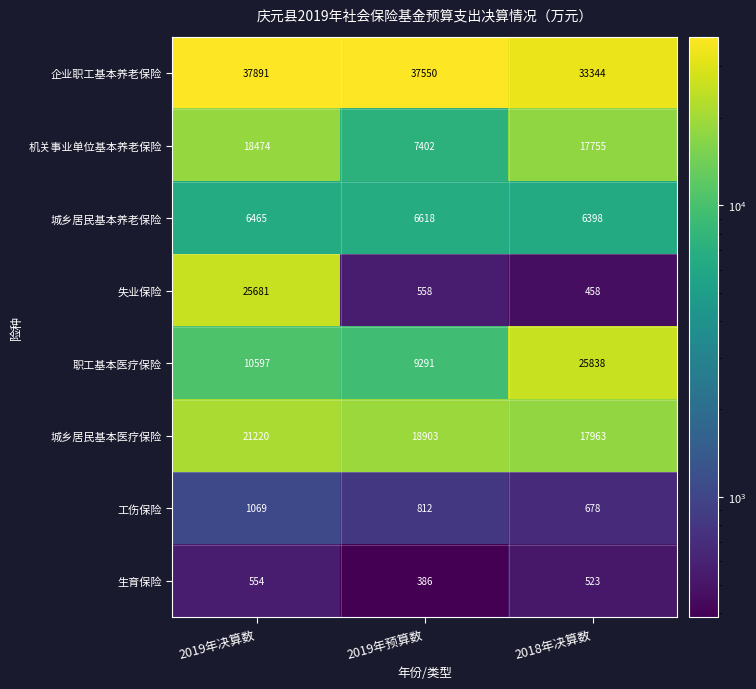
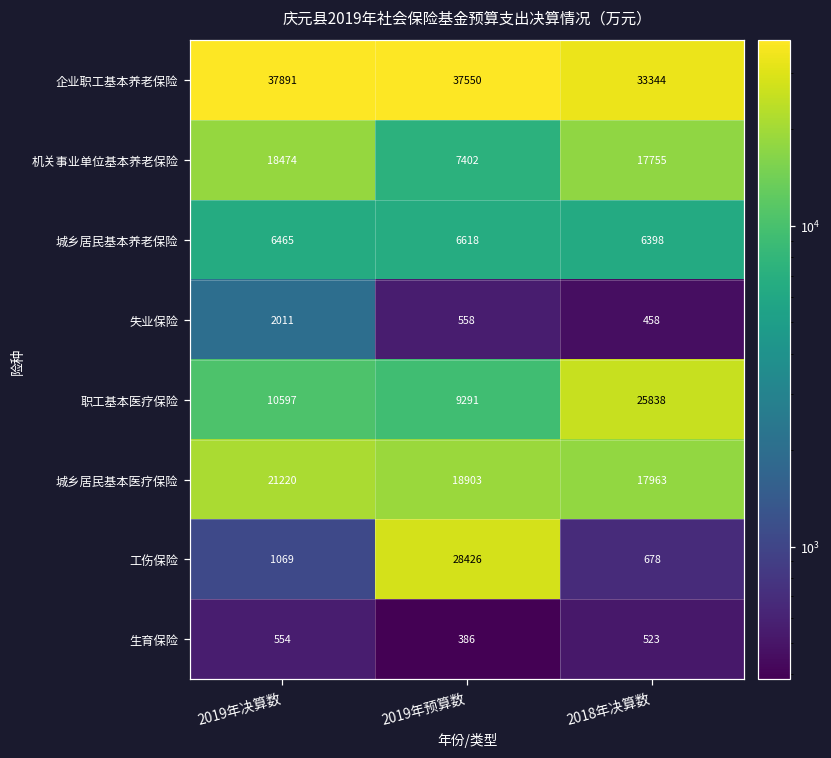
  {
    "企业职工基本养老保险": {
      "2019年决算数": 37891,
      "2019年预算数": 37550,
      "2018年决算数": 33344
    },
    "机关事业单位基本养老保险": {
      "2019年决算数": 18474,
      "2019年预算数": 7402,
      "2018年决算数": 17755
    },
    "城乡居民基本养老保险": {
      "2019年决算数": 6465,
      "2019年预算数": 6618,
      "2018年决算数": 6398
    },
    "失业保险": {
-     "2019年决算数": 25681,
+     "2019年决算数": 2011,
      "2019年预算数": 558,
      "2018年决算数": 458
    },
    "职工基本医疗保险": {
      "2019年决算数": 10597,
      "2019年预算数": 9291,
      "2018年决算数": 25838
    },
    "城乡居民基本医疗保险": {
      "2019年决算数": 21220,
      "2019年预算数": 18903,
      "2018年决算数": 17963
    },
    "工伤保险": {
      "2019年决算数": 1069,
-     "2019年预算数": 812,
+     "2019年预算数": 28426,
      "2018年决算数": 678
    },
    "生育保险": {
      "2019年决算数": 554,
      "2019年预算数": 386,
      "2018年决算数": 523
    }
  }
